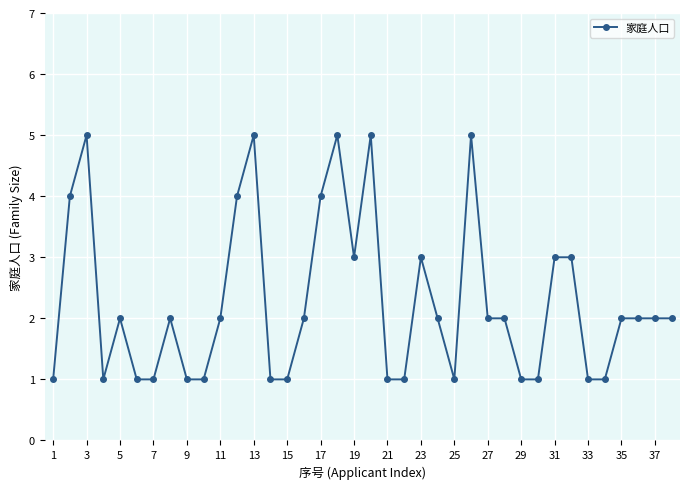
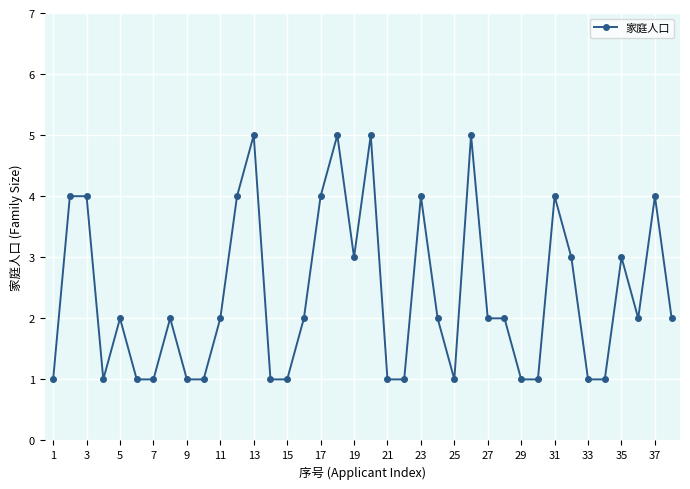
  {
    "1": 1,
-   "3": 5,
+   "3": 4,
    "5": 2,
    "7": 1,
    "9": 1,
    "11": 2,
    "13": 5,
    "15": 1,
    "17": 4,
    "19": 3,
    "21": 1,
-   "23": 3,
+   "23": 4,
    "25": 1,
    "27": 2,
    "29": 1,
-   "31": 3,
+   "31": 4,
    "33": 1,
-   "35": 2,
-   "37": 2
+   "35": 3,
+   "37": 4
  }
